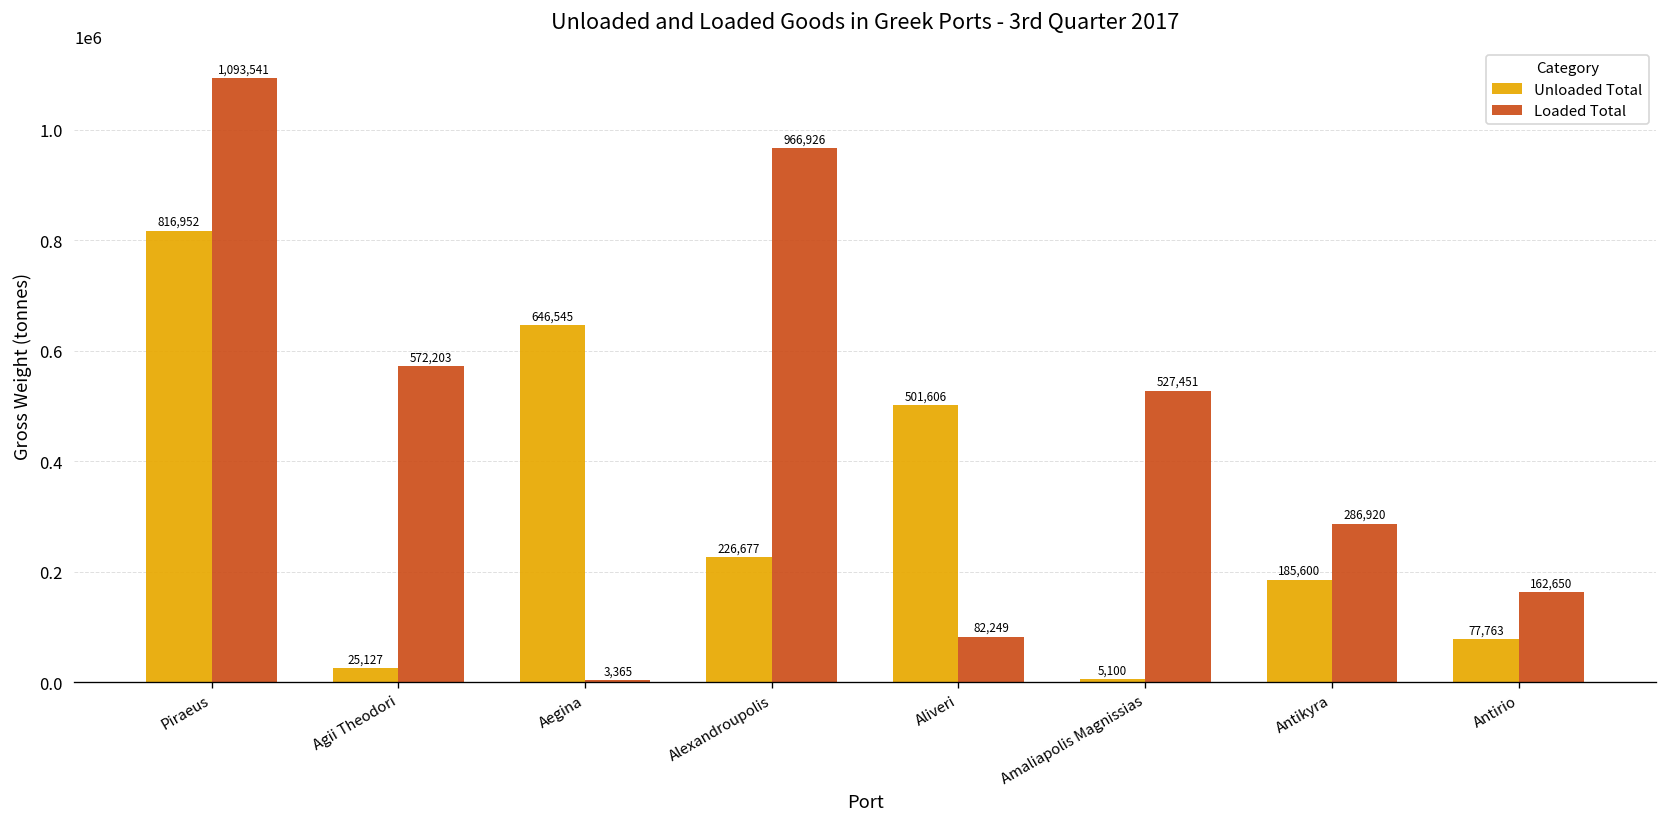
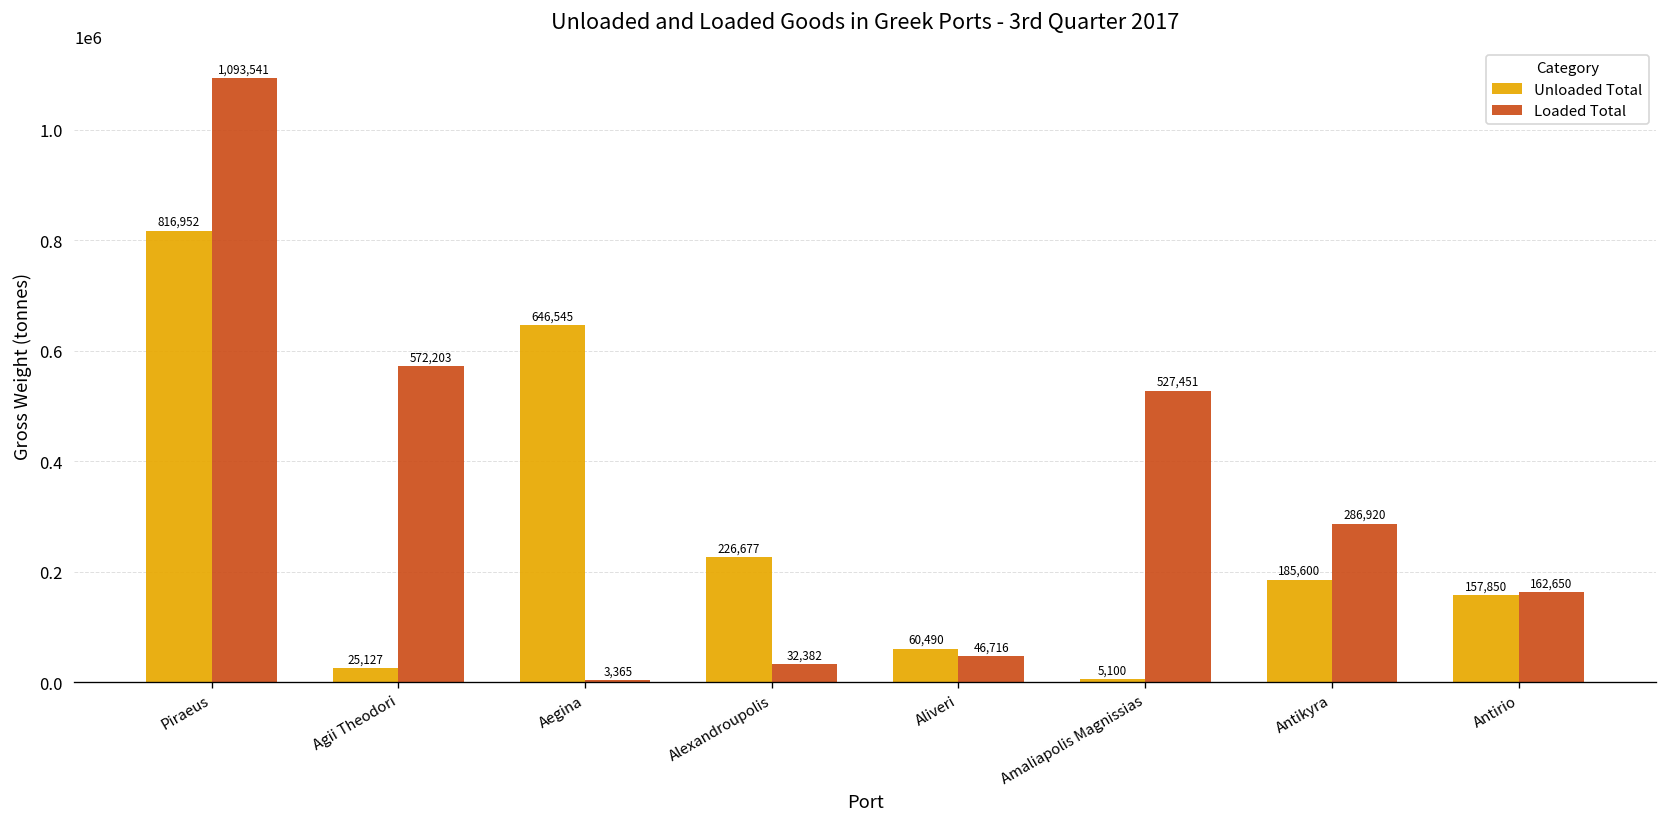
  {
    "Unloaded Total": {
      "Piraeus": "816,952",
      "Agii Theodori": "25,127",
      "Aegina": "646,545",
      "Alexandroupolis": "226,677",
-     "Aliveri": "501,606",
+     "Aliveri": "60,490",
      "Amaliapolis Magnissias": "5,100",
      "Antikyra": "185,600",
-     "Antirio": "77,763"
+     "Antirio": "157,850"
    },
    "Loaded Total": {
      "Piraeus": "1,093,541",
      "Agii Theodori": "572,203",
      "Aegina": "3,365",
-     "Alexandroupolis": "966,926",
-     "Aliveri": "82,249",
+     "Alexandroupolis": "32,382",
+     "Aliveri": "46,716",
      "Amaliapolis Magnissias": "527,451",
      "Antikyra": "286,920",
      "Antirio": "162,650"
    }
  }
